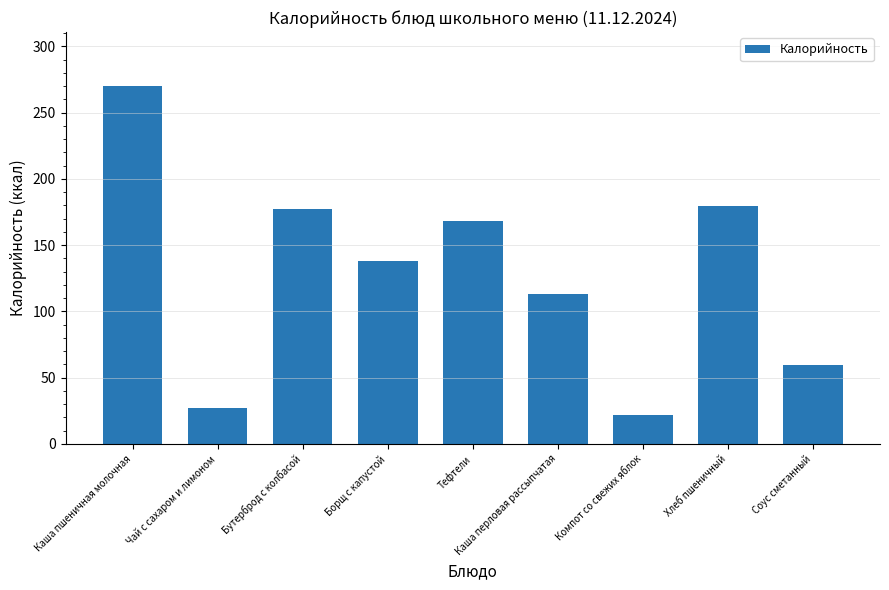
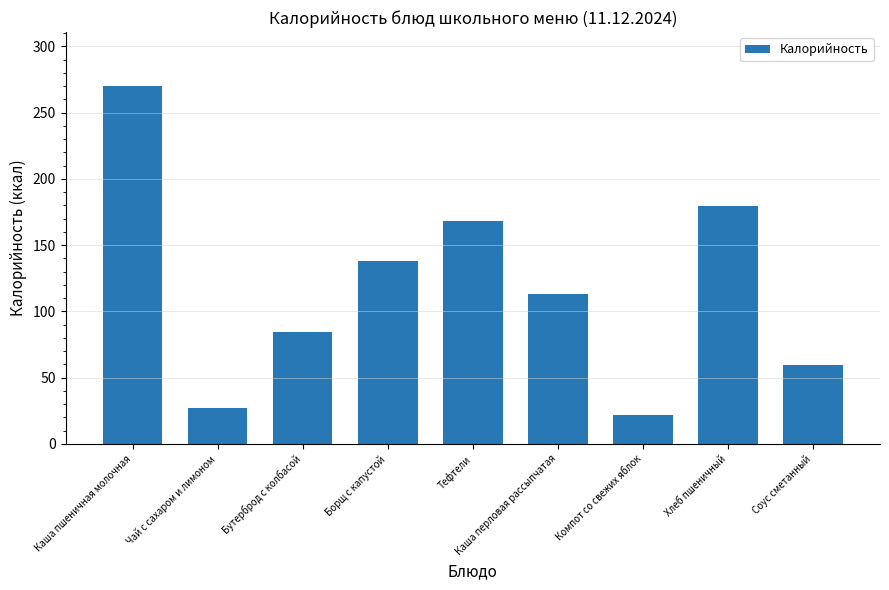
  {
    "Каша пшеничная молочная": 270,
    "Чай с сахаром и лимоном": 27,
-   "Бутерброд с колбасой": 177,
+   "Бутерброд с колбасой": 85,
    "Борщ с капустой": 138,
    "Тефтели": 168,
    "Каша перловая рассыпчатая": 113,
    "Компот со свежих яблок": 22,
    "Хлеб пшеничный": 180,
    "Соус сметанный": 59
  }
